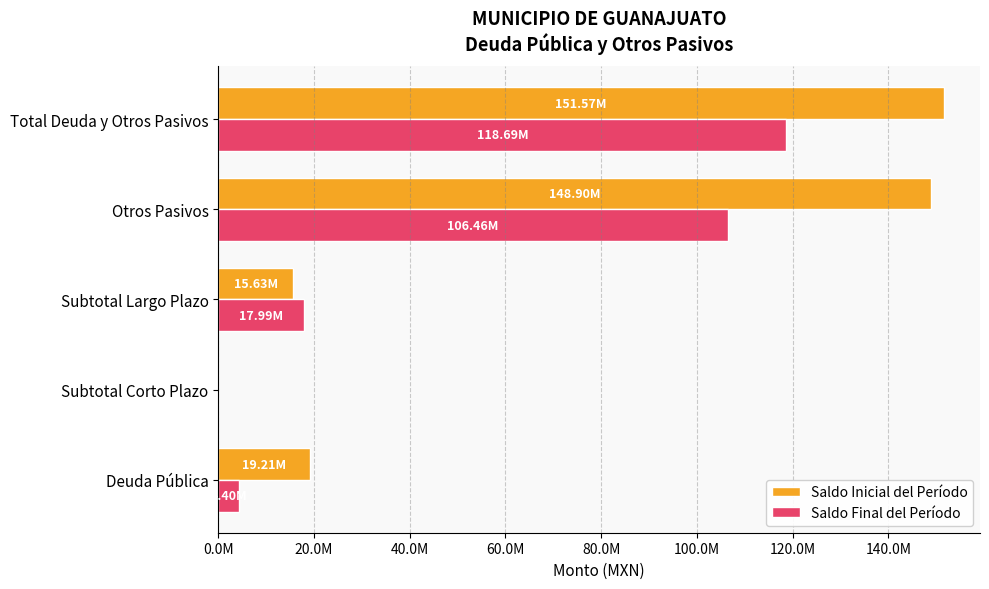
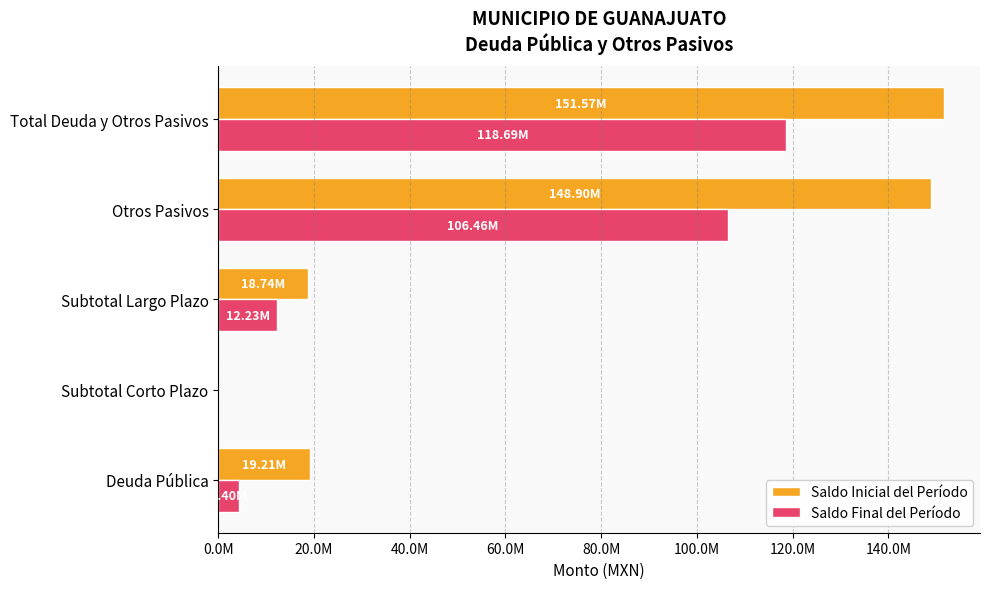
  {
    "Saldo Inicial del Período": {
      "Total Deuda y Otros Pasivos": "151.57M",
      "Otros Pasivos": "148.90M",
-     "Subtotal Largo Plazo": "15.63M",
+     "Subtotal Largo Plazo": "18.74M",
      "Deuda Pública": "19.21M"
    },
    "Saldo Final del Período": {
      "Total Deuda y Otros Pasivos": "118.69M",
      "Otros Pasivos": "106.46M",
-     "Subtotal Largo Plazo": "17.99M"
+     "Subtotal Largo Plazo": "12.23M"
    }
  }
